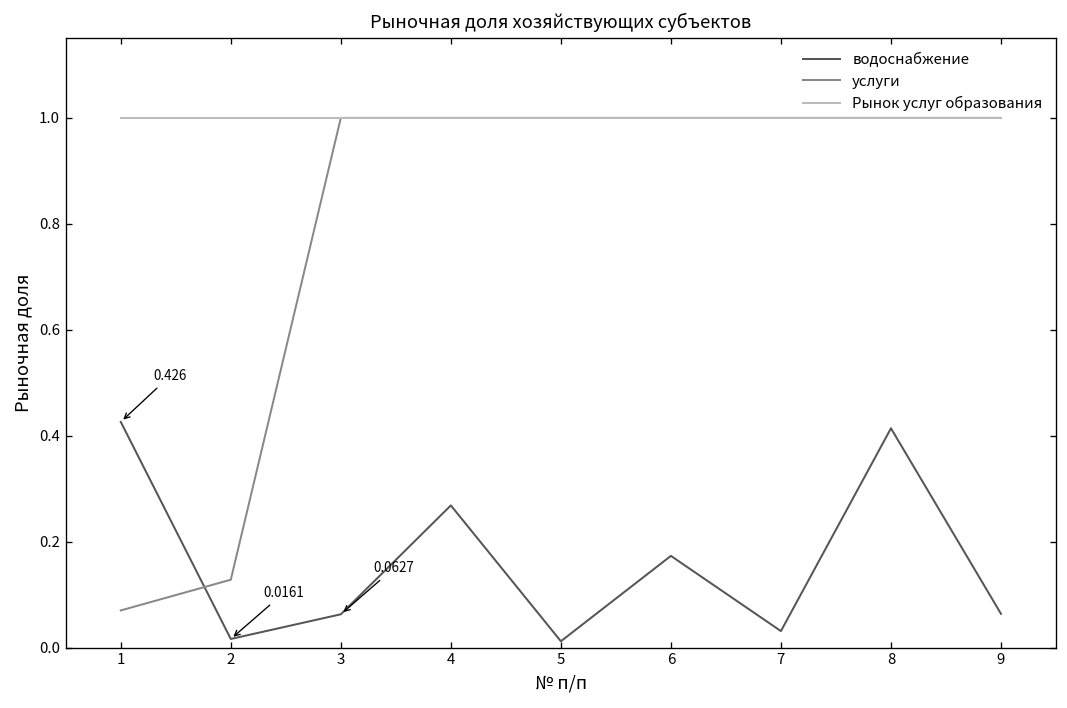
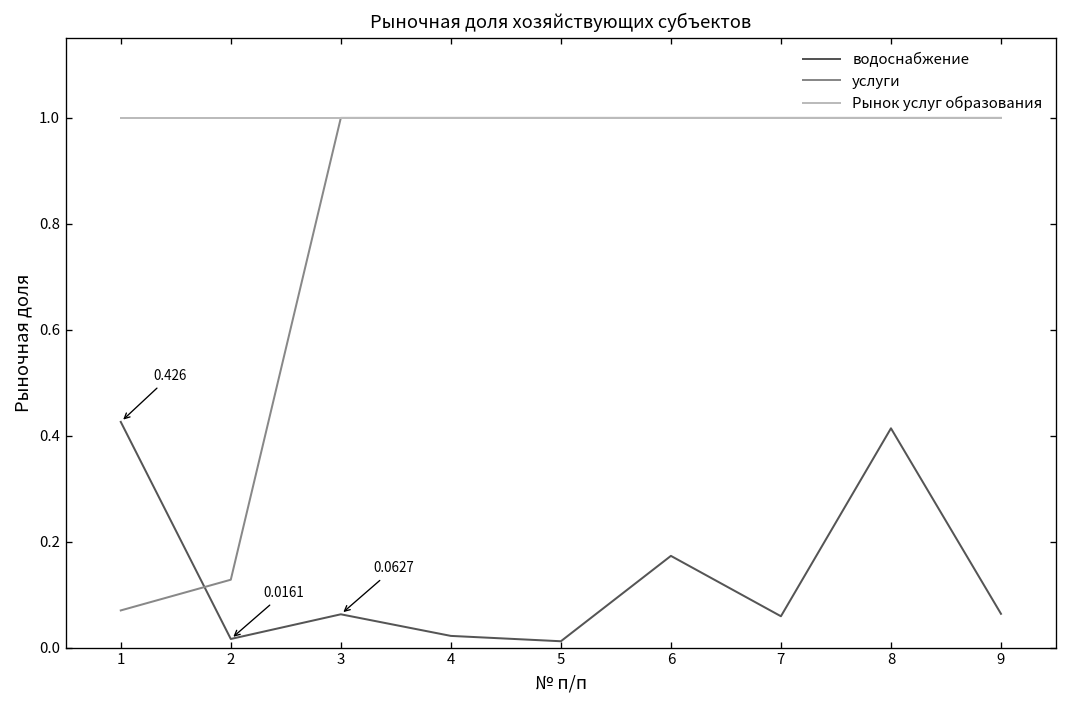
  {
    "водоснабжение": {
-     "4": 0.27,
+     "4": 0.02,
      "5": 0.01,
      "6": 0.17,
-     "7": 0.03,
+     "7": 0.06,
      "8": 0.41,
      "9": 0.06
    },
    "услуги": {
      "1": 0.07,
      "2": 0.13
    },
    "Рынок услуг образования": {
      "1": 1.00,
      "2": 1.00
    }
  }
